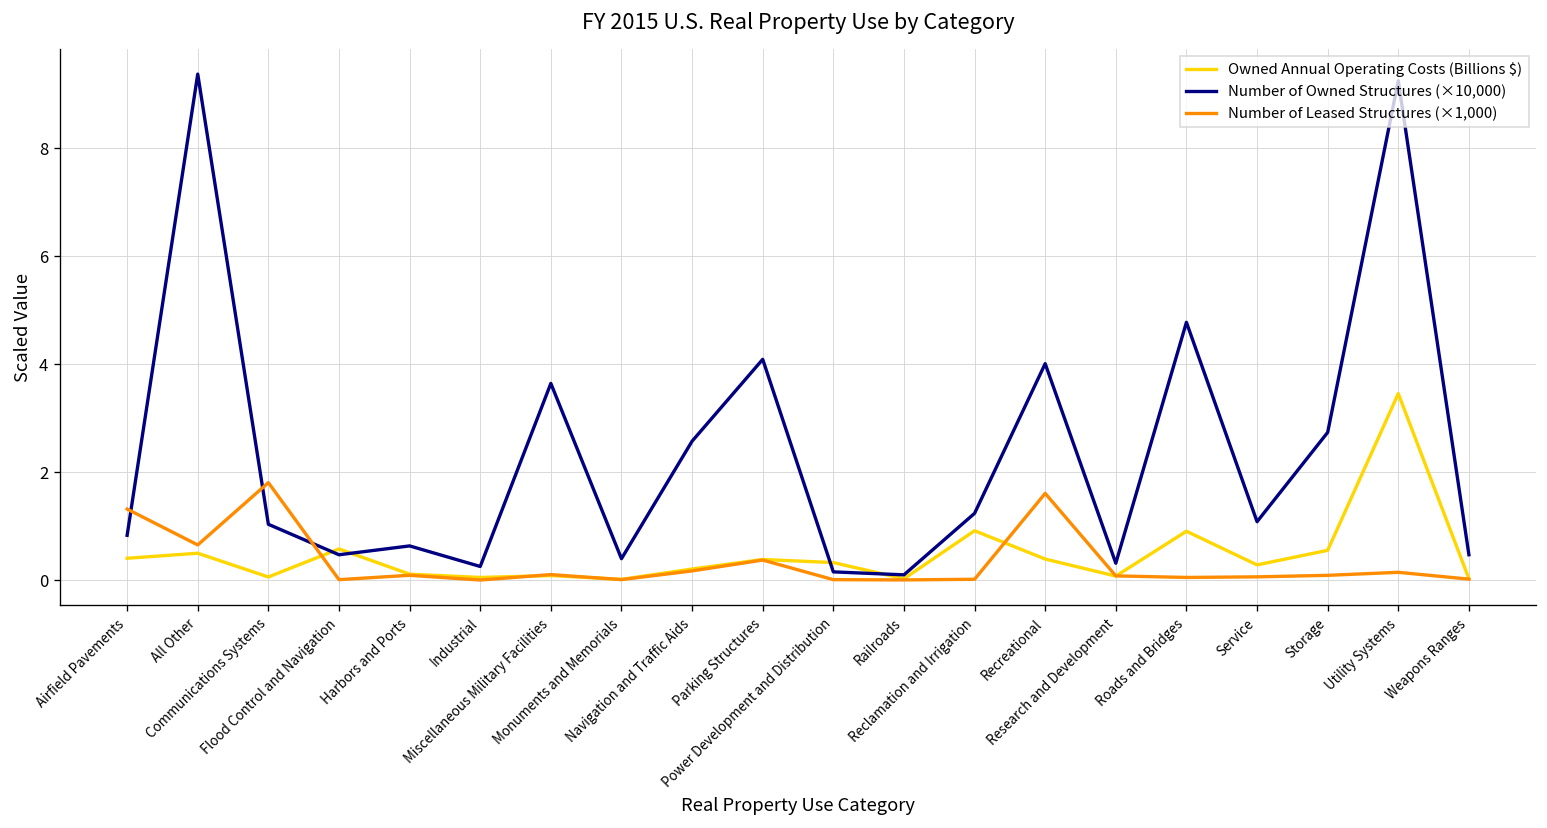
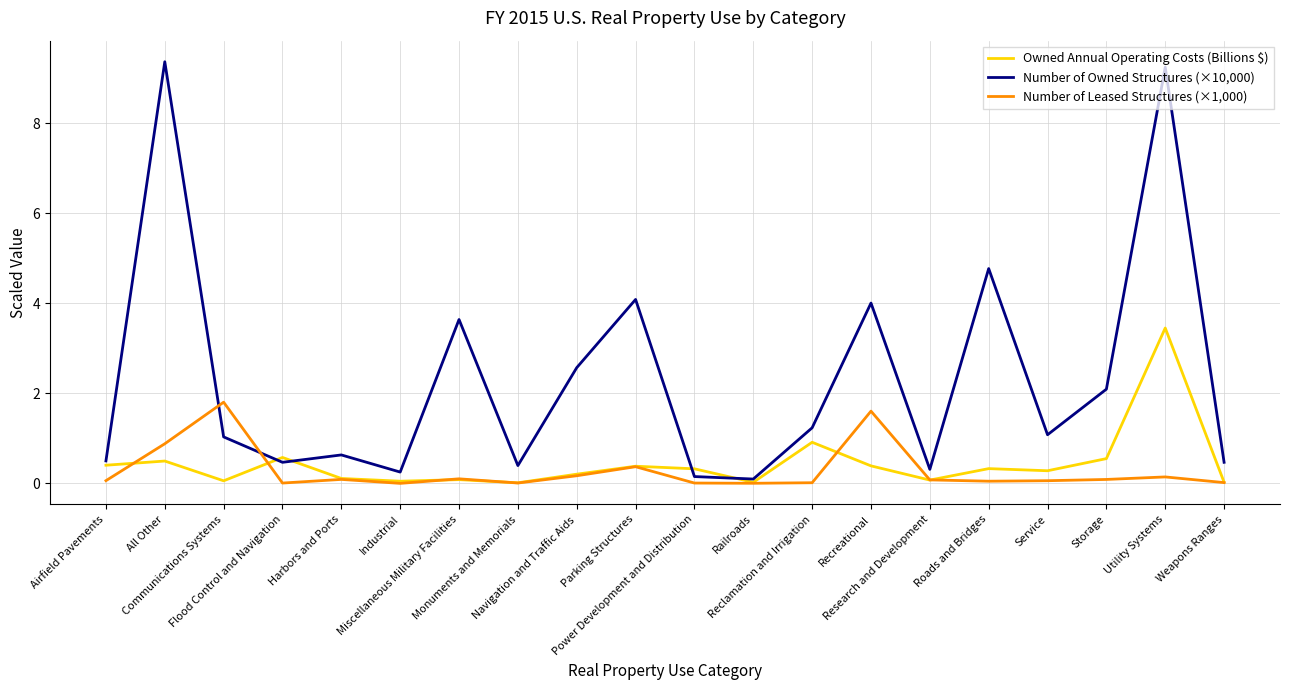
  {
    "Owned Annual Operating Costs (Billions $)": {
      "Airfield Pavements": 0.4,
      "All Other": 0.5,
      "Communications Systems": 0.1,
      "Flood Control and Navigation": 0.6,
      "Power Development and Distribution": 0.3,
      "Reclamation and Irrigation": 0.9,
      "Recreational": 0.4,
-     "Roads and Bridges": 0.9,
+     "Roads and Bridges": 0.3,
      "Service": 0.3,
      "Storage": 0.5,
      "Utility Systems": 3.5
    },
    "Number of Owned Structures (×10,000)": {
-     "Airfield Pavements": 0.8,
+     "Airfield Pavements": 0.5,
      "All Other": 9.4,
      "Communications Systems": 1.0,
      "Flood Control and Navigation": 0.5,
      "Harbors and Ports": 0.6,
      "Industrial": 0.3,
      "Miscellaneous Military Facilities": 3.6,
      "Monuments and Memorials": 0.4,
      "Navigation and Traffic Aids": 2.6,
      "Parking Structures": 4.1,
      "Power Development and Distribution": 0.2,
      "Railroads": 0.1,
      "Reclamation and Irrigation": 1.2,
      "Recreational": 4.0,
      "Research and Development": 0.3,
      "Roads and Bridges": 4.8,
      "Service": 1.1,
-     "Storage": 2.7,
+     "Storage": 2.1,
      "Weapons Ranges": 0.5
    },
    "Number of Leased Structures (×1,000)": {
-     "Airfield Pavements": 1.3,
-     "All Other": 0.7,
+     "Airfield Pavements": 0.1,
+     "All Other": 0.9,
      "Communications Systems": 1.8,
      "Flood Control and Navigation": 0.0,
      "Power Development and Distribution": 0.0,
      "Reclamation and Irrigation": 0.0,
      "Recreational": 1.6,
      "Roads and Bridges": 0.0,
      "Service": 0.1,
      "Storage": 0.1,
      "Utility Systems": 0.1
    }
  }
